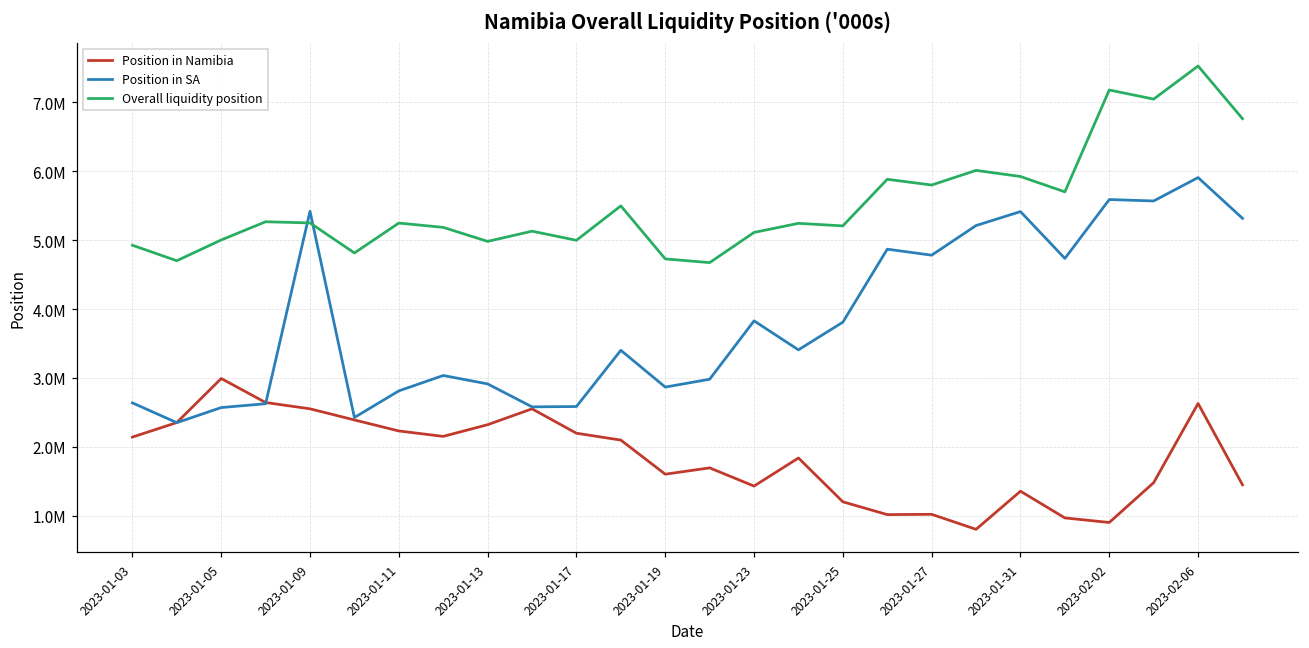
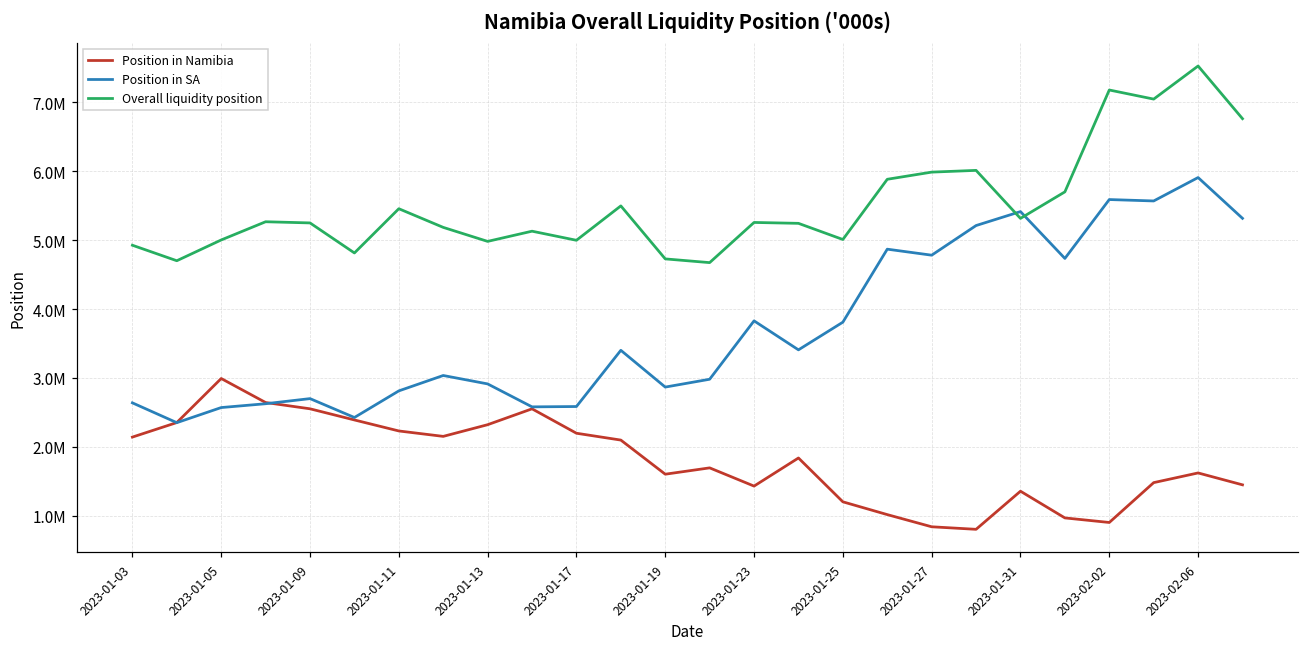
  {
    "Position in Namibia": {
      "2023-01-03": 2100000,
      "2023-01-05": 3000000,
      "2023-01-09": 2600000,
      "2023-01-11": 2200000,
      "2023-01-13": 2300000,
      "2023-01-17": 2200000,
      "2023-01-19": 1600000,
      "2023-01-23": 1400000,
      "2023-01-25": 1200000,
-     "2023-01-27": 1000000,
+     "2023-01-27": 800000,
      "2023-01-31": 1400000,
      "2023-02-02": 900000,
-     "2023-02-06": 2600000
+     "2023-02-06": 1600000
    },
    "Position in SA": {
      "2023-01-03": 2600000,
      "2023-01-05": 2600000,
-     "2023-01-09": 5400000,
+     "2023-01-09": 2700000,
      "2023-01-11": 2800000,
      "2023-01-13": 2900000,
      "2023-01-17": 2600000,
      "2023-01-19": 2900000,
      "2023-01-23": 3800000,
      "2023-01-25": 3800000,
      "2023-01-27": 4800000,
      "2023-01-31": 5400000,
      "2023-02-02": 5600000,
      "2023-02-06": 5900000
    },
    "Overall liquidity position": {
      "2023-01-03": 4900000,
      "2023-01-05": 5000000,
      "2023-01-09": 5200000,
-     "2023-01-11": 5200000,
+     "2023-01-11": 5500000,
      "2023-01-13": 5000000,
      "2023-01-17": 5000000,
      "2023-01-19": 4700000,
-     "2023-01-23": 5100000,
-     "2023-01-25": 5200000,
-     "2023-01-27": 5800000,
-     "2023-01-31": 5900000,
+     "2023-01-23": 5300000,
+     "2023-01-25": 5000000,
+     "2023-01-27": 6000000,
+     "2023-01-31": 5300000,
      "2023-02-02": 7200000,
      "2023-02-06": 7500000
    }
  }
